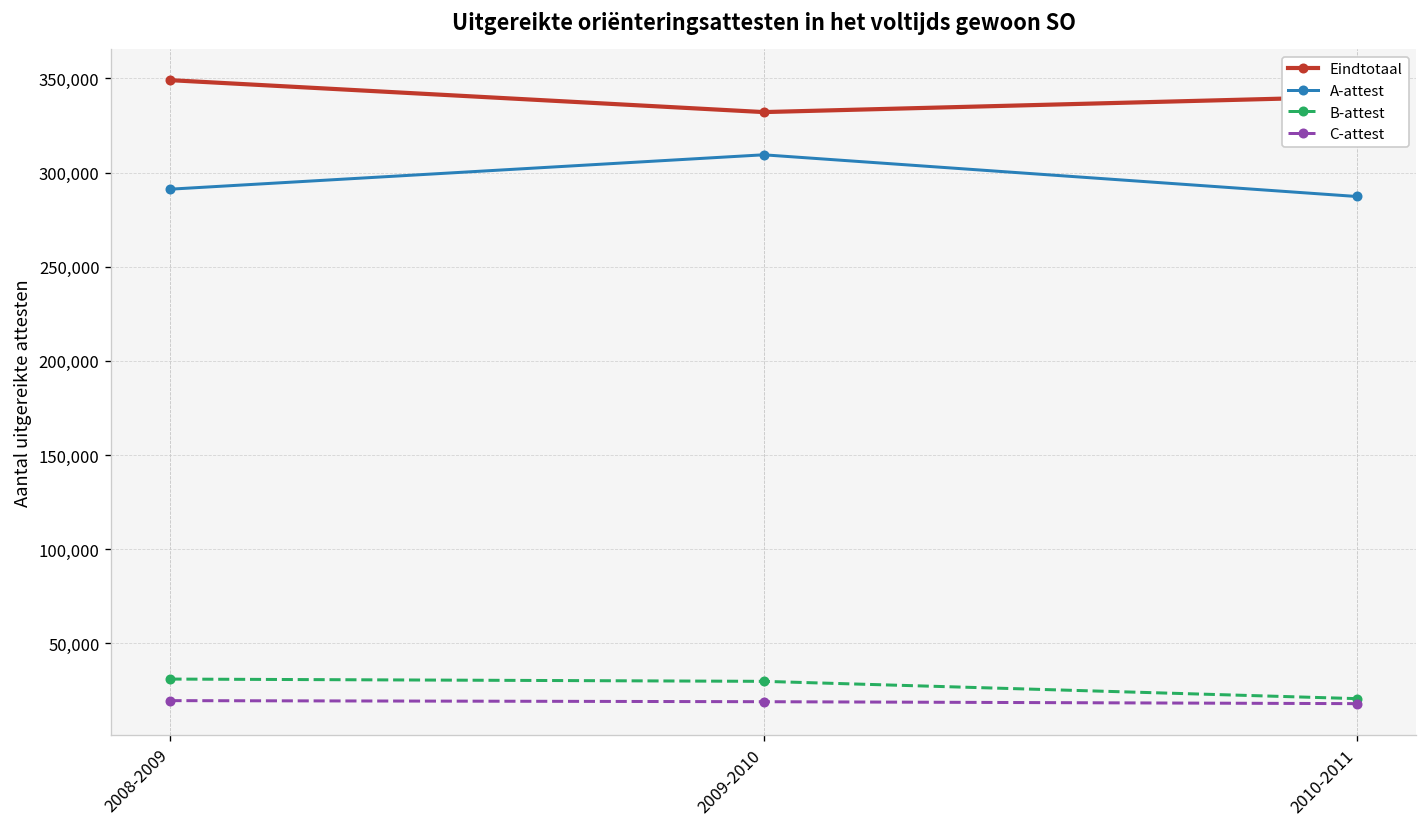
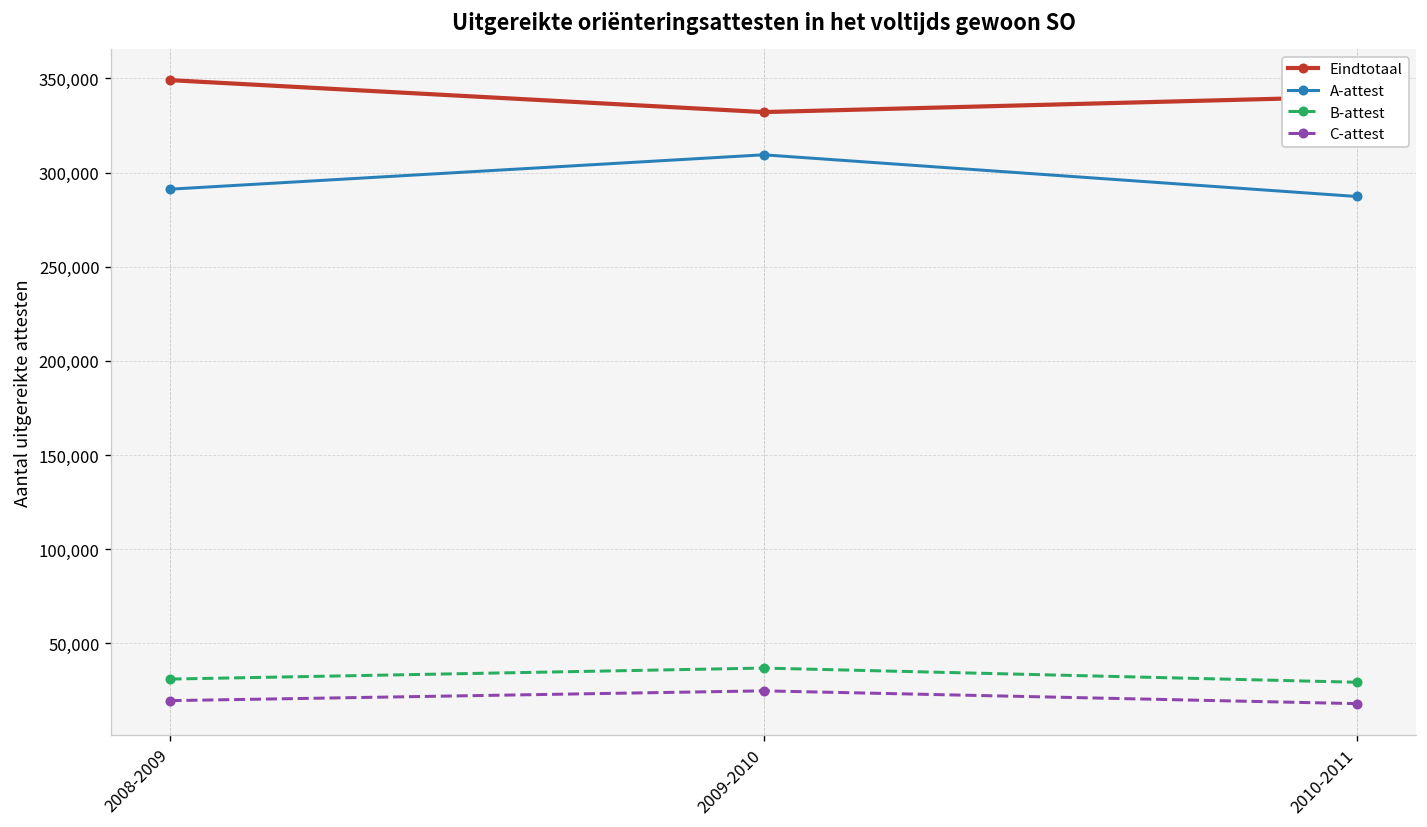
  {
    "Eindtotaal": {
      "2008-2009": "349,000",
      "2009-2010": "332,000"
    },
    "A-attest": {
      "2008-2009": "291,000",
      "2009-2010": "309,000",
      "2010-2011": "287,000"
    },
    "B-attest": {
      "2008-2009": "31,000",
-     "2009-2010": "30,000",
-     "2010-2011": "21,000"
+     "2009-2010": "37,000",
+     "2010-2011": "29,000"
    },
    "C-attest": {
      "2008-2009": "20,000",
-     "2009-2010": "19,000",
+     "2009-2010": "25,000",
      "2010-2011": "18,000"
    }
  }
